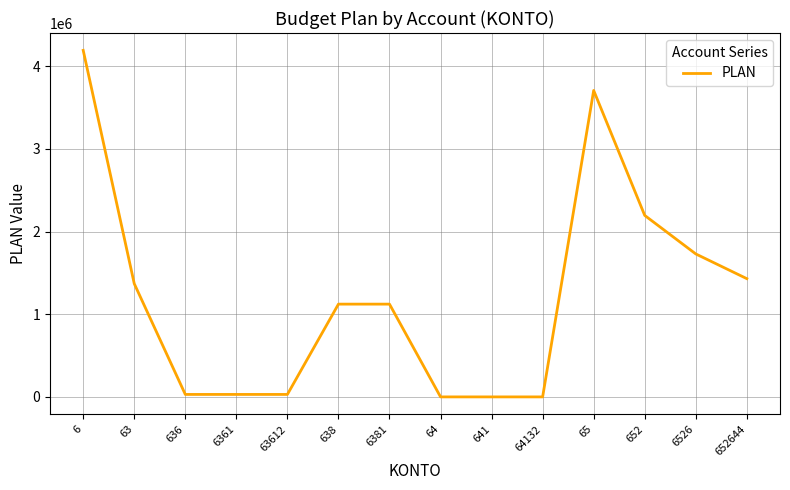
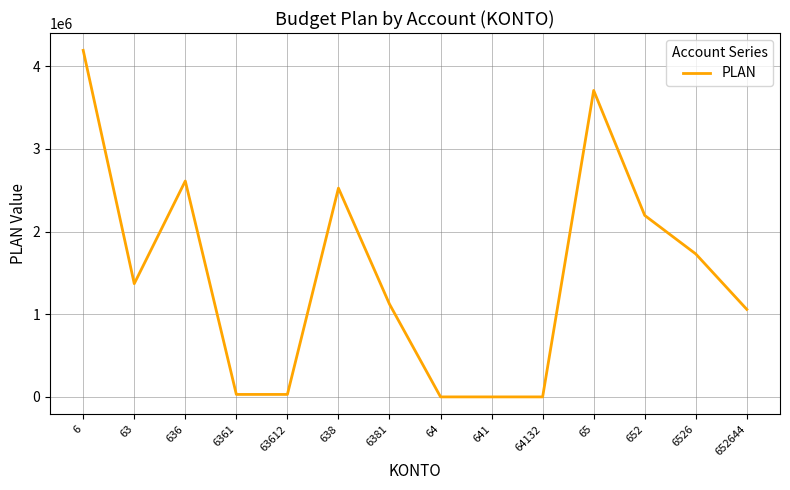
  {
    "6": 4200000,
    "63": 1400000,
-   "636": 0,
+   "636": 2600000,
    "6361": 0,
    "63612": 0,
-   "638": 1100000,
+   "638": 2500000,
    "6381": 1100000,
    "64": 0,
    "641": 0,
    "64132": 0,
    "65": 3700000,
    "652": 2200000,
    "6526": 1700000,
-   "652644": 1400000
+   "652644": 1100000
  }
